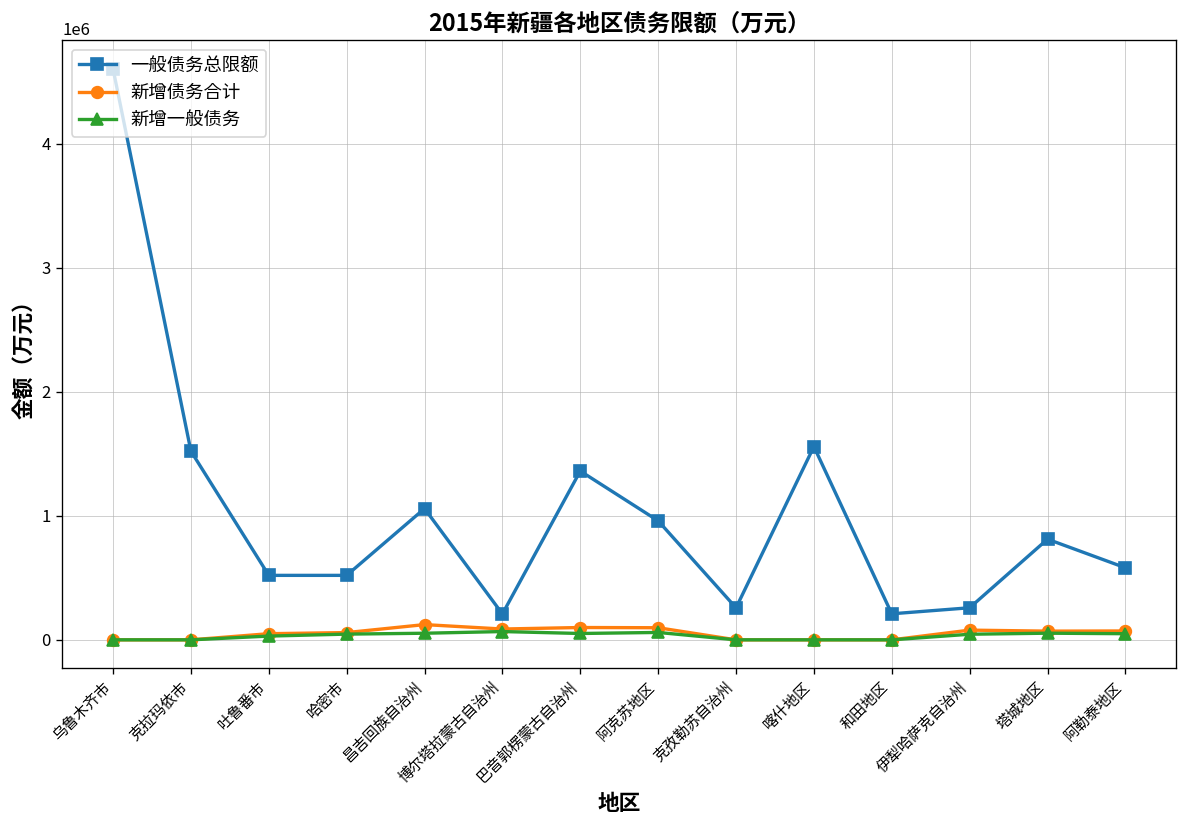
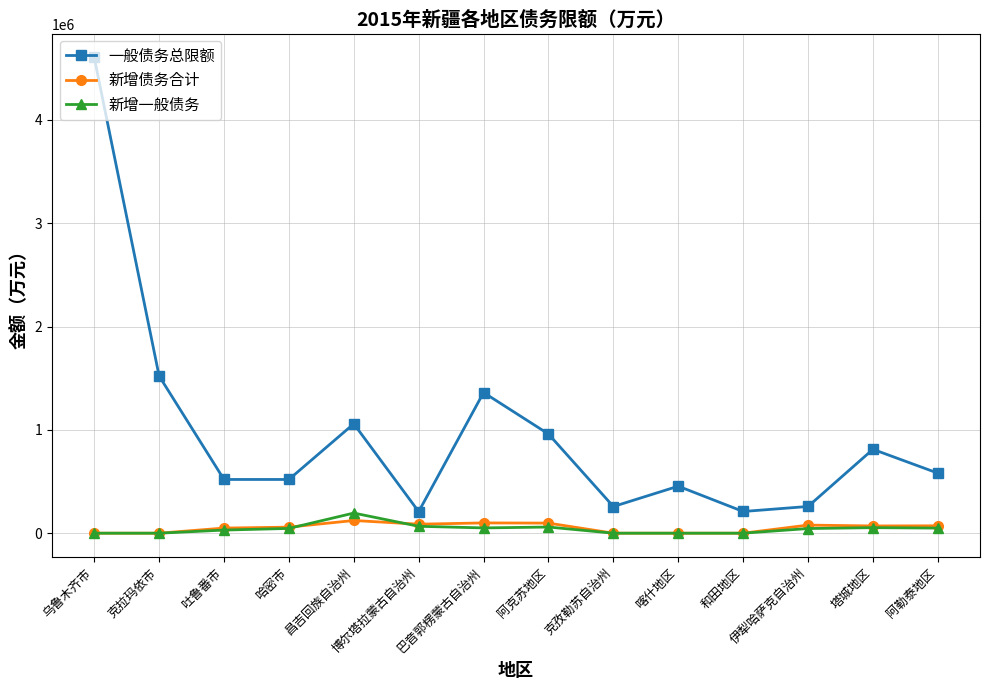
  {
    "一般债务总限额": {
      "克拉玛依市": 1520000,
      "吐鲁番市": 520000,
      "哈密市": 520000,
      "昌吉回族自治州": 1060000,
      "博尔塔拉蒙古自治州": 210000,
      "巴音郭楞蒙古自治州": 1360000,
      "阿克苏地区": 960000,
      "克孜勒苏自治州": 260000,
-     "喀什地区": 1560000,
+     "喀什地区": 460000,
      "和田地区": 210000,
      "伊犁哈萨克自治州": 260000,
      "塔城地区": 810000,
      "阿勒泰地区": 580000
    },
    "新增债务合计": {
      "昌吉回族自治州": 120000,
      "巴音郭楞蒙古自治州": 100000,
      "阿克苏地区": 100000,
      "伊犁哈萨克自治州": 80000
    },
    "新增一般债务": {
-     "昌吉回族自治州": 50000,
+     "昌吉回族自治州": 190000,
      "巴音郭楞蒙古自治州": 50000,
      "阿克苏地区": 60000,
      "伊犁哈萨克自治州": 50000
    }
  }
